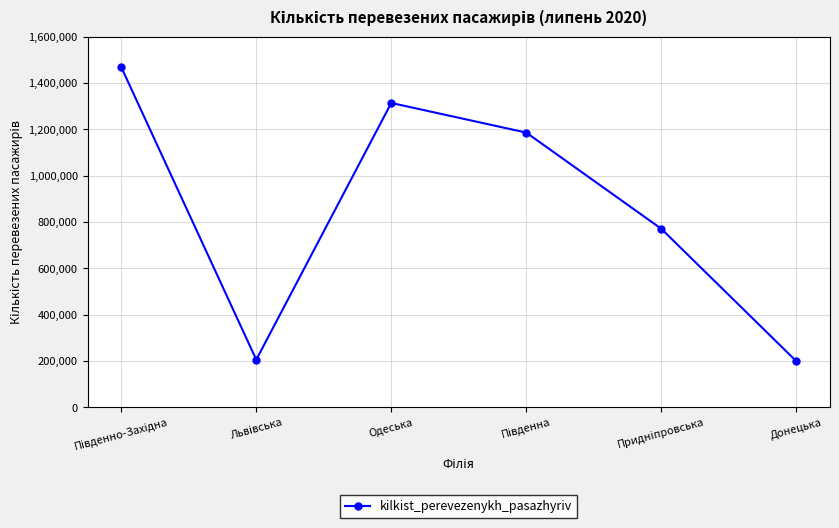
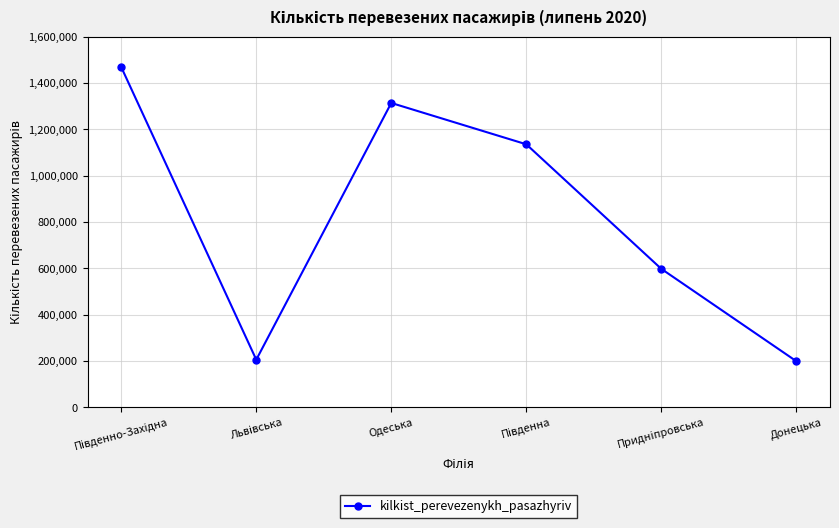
  {
    "Південно-Західна": "1,470,000",
    "Львівська": "210,000",
    "Одеська": "1,310,000",
-   "Південна": "1,190,000",
-   "Придніпровська": "770,000",
+   "Південна": "1,140,000",
+   "Придніпровська": "600,000",
    "Донецька": "200,000"
  }
